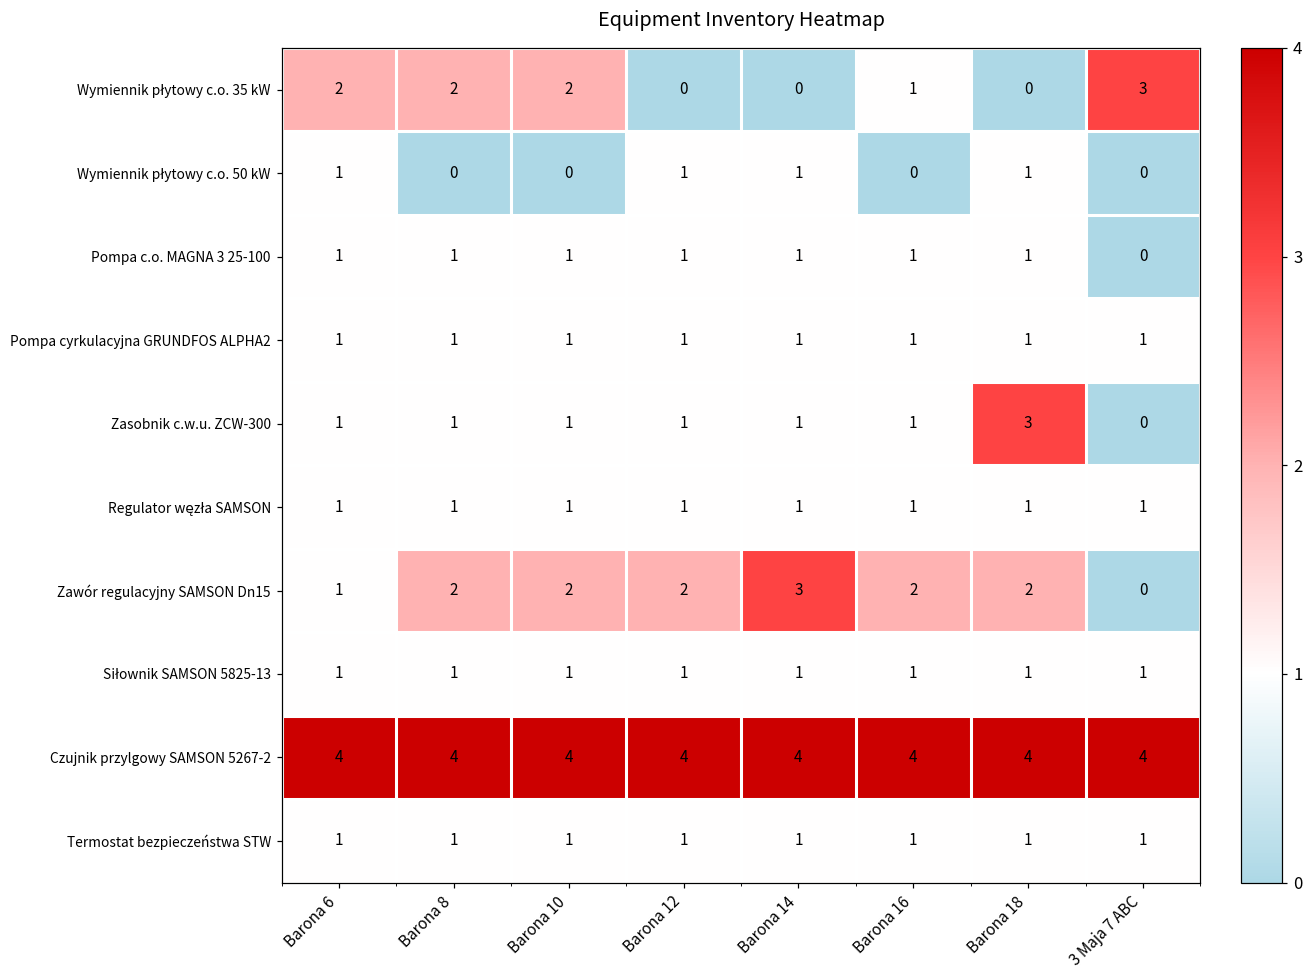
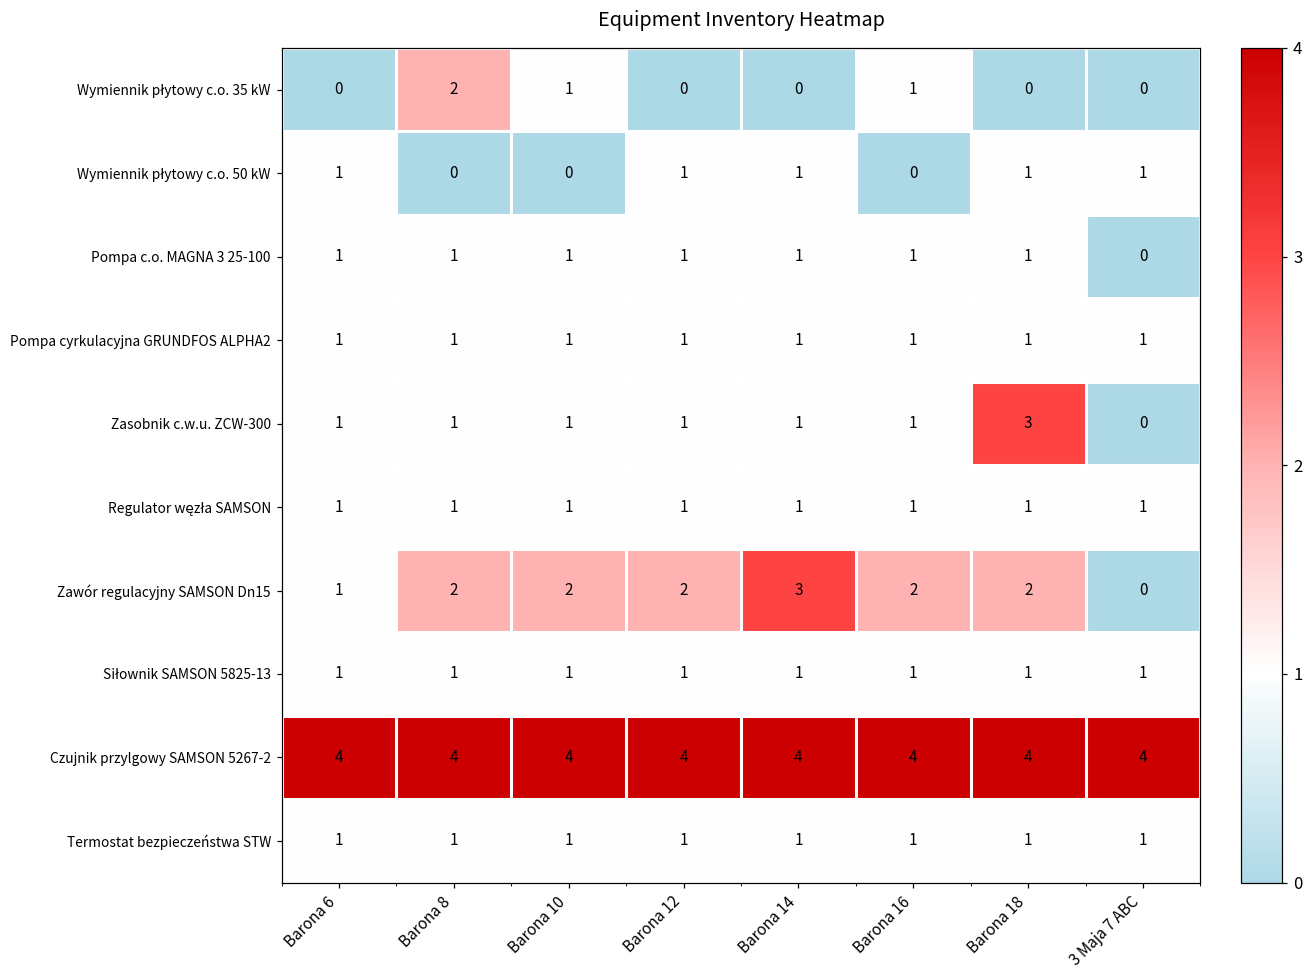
  {
    "Wymiennik płytowy c.o. 35 kW": {
-     "Barona 6": 2,
+     "Barona 6": 0,
      "Barona 8": 2,
-     "Barona 10": 2,
+     "Barona 10": 1,
      "Barona 12": 0,
      "Barona 14": 0,
      "Barona 16": 1,
      "Barona 18": 0,
-     "3 Maja 7 ABC": 3
+     "3 Maja 7 ABC": 0
    },
    "Wymiennik płytowy c.o. 50 kW": {
      "Barona 6": 1,
      "Barona 8": 0,
      "Barona 10": 0,
      "Barona 12": 1,
      "Barona 14": 1,
      "Barona 16": 0,
      "Barona 18": 1,
-     "3 Maja 7 ABC": 0
+     "3 Maja 7 ABC": 1
    },
    "Pompa c.o. MAGNA 3 25-100": {
      "Barona 6": 1,
      "Barona 8": 1,
      "Barona 10": 1,
      "Barona 12": 1,
      "Barona 14": 1,
      "Barona 16": 1,
      "Barona 18": 1,
      "3 Maja 7 ABC": 0
    },
    "Pompa cyrkulacyjna GRUNDFOS ALPHA2": {
      "Barona 6": 1,
      "Barona 8": 1,
      "Barona 10": 1,
      "Barona 12": 1,
      "Barona 14": 1,
      "Barona 16": 1,
      "Barona 18": 1,
      "3 Maja 7 ABC": 1
    },
    "Zasobnik c.w.u. ZCW-300": {
      "Barona 6": 1,
      "Barona 8": 1,
      "Barona 10": 1,
      "Barona 12": 1,
      "Barona 14": 1,
      "Barona 16": 1,
      "Barona 18": 3,
      "3 Maja 7 ABC": 0
    },
    "Regulator węzła SAMSON": {
      "Barona 6": 1,
      "Barona 8": 1,
      "Barona 10": 1,
      "Barona 12": 1,
      "Barona 14": 1,
      "Barona 16": 1,
      "Barona 18": 1,
      "3 Maja 7 ABC": 1
    },
    "Zawór regulacyjny SAMSON Dn15": {
      "Barona 6": 1,
      "Barona 8": 2,
      "Barona 10": 2,
      "Barona 12": 2,
      "Barona 14": 3,
      "Barona 16": 2,
      "Barona 18": 2,
      "3 Maja 7 ABC": 0
    },
    "Siłownik SAMSON 5825-13": {
      "Barona 6": 1,
      "Barona 8": 1,
      "Barona 10": 1,
      "Barona 12": 1,
      "Barona 14": 1,
      "Barona 16": 1,
      "Barona 18": 1,
      "3 Maja 7 ABC": 1
    },
    "Czujnik przylgowy SAMSON 5267-2": {
      "Barona 6": 4,
      "Barona 8": 4,
      "Barona 10": 4,
      "Barona 12": 4,
      "Barona 14": 4,
      "Barona 16": 4,
      "Barona 18": 4,
      "3 Maja 7 ABC": 4
    },
    "Termostat bezpieczeństwa STW": {
      "Barona 6": 1,
      "Barona 8": 1,
      "Barona 10": 1,
      "Barona 12": 1,
      "Barona 14": 1,
      "Barona 16": 1,
      "Barona 18": 1,
      "3 Maja 7 ABC": 1
    }
  }
